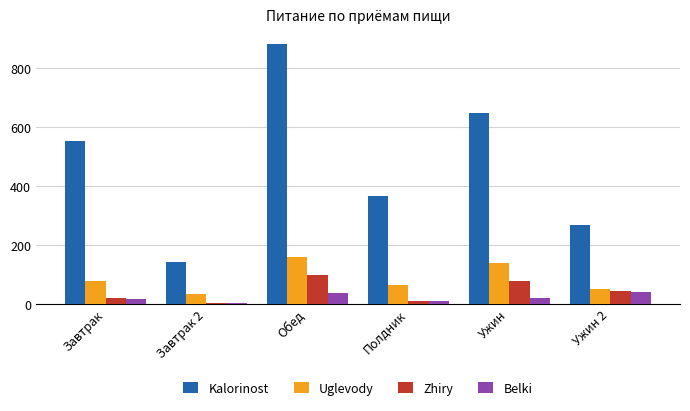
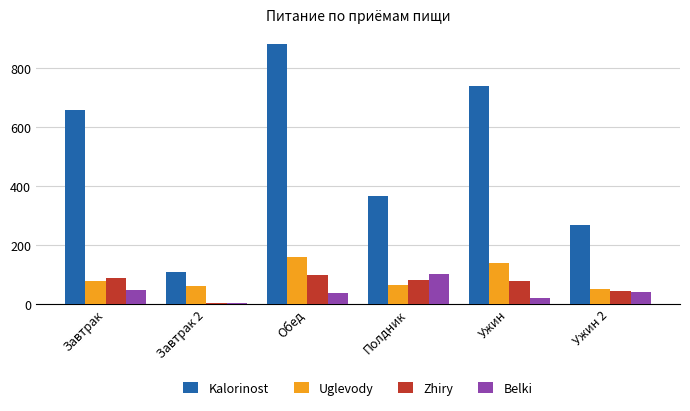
  {
    "Kalorinost": {
-     "Завтрак": 550,
-     "Завтрак 2": 140,
+     "Завтрак": 660,
+     "Завтрак 2": 110,
      "Обед": 880,
      "Полдник": 370,
-     "Ужин": 650,
+     "Ужин": 740,
      "Ужин 2": 270
    },
    "Uglevody": {
      "Завтрак": 80,
-     "Завтрак 2": 30,
+     "Завтрак 2": 60,
      "Обед": 160,
      "Полдник": 60,
      "Ужин": 140,
      "Ужин 2": 50
    },
    "Zhiry": {
-     "Завтрак": 20,
+     "Завтрак": 90,
      "Обед": 100,
-     "Полдник": 10,
+     "Полдник": 80,
      "Ужин": 80,
      "Ужин 2": 40
    },
    "Belki": {
-     "Завтрак": 20,
+     "Завтрак": 50,
      "Обед": 40,
-     "Полдник": 10,
+     "Полдник": 100,
      "Ужин": 20,
      "Ужин 2": 40
    }
  }
